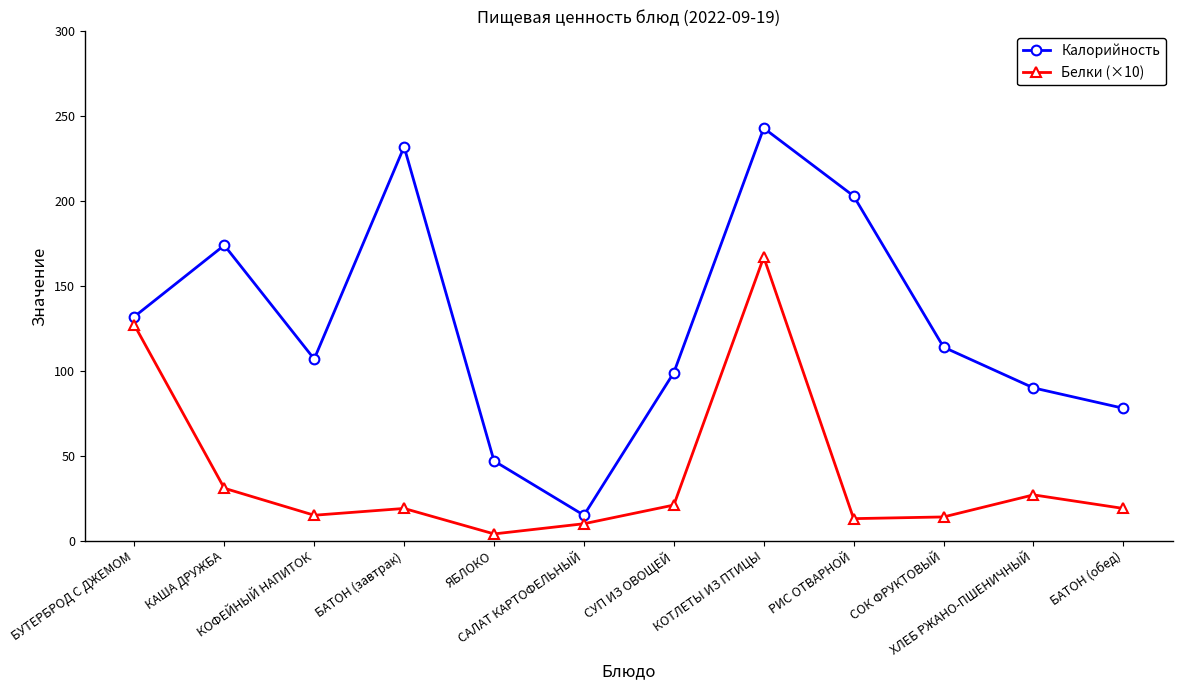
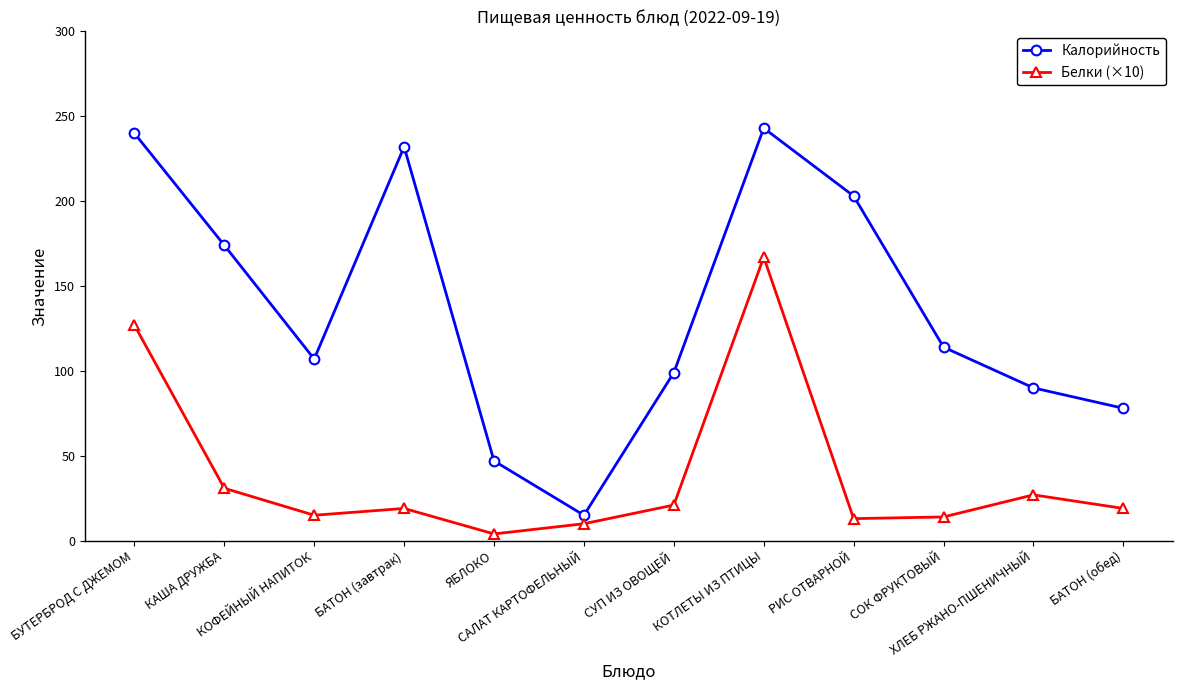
  {
    "Калорийность": {
-     "БУТЕРБРОД С ДЖЕМОМ": 132,
+     "БУТЕРБРОД С ДЖЕМОМ": 240,
      "КАША ДРУЖБА": 174,
      "КОФЕЙНЫЙ НАПИТОК": 107,
      "БАТОН (завтрак)": 232,
      "ЯБЛОКО": 47,
      "САЛАТ КАРТОФЕЛЬНЫЙ": 15,
      "СУП ИЗ ОВОЩЕЙ": 99,
      "КОТЛЕТЫ ИЗ ПТИЦЫ": 243,
      "РИС ОТВАРНОЙ": 203,
      "СОК ФРУКТОВЫЙ": 114,
      "ХЛЕБ РЖАНО-ПШЕНИЧНЫЙ": 90,
      "БАТОН (обед)": 78
    },
    "Белки (×10)": {
      "БУТЕРБРОД С ДЖЕМОМ": 127,
      "КАША ДРУЖБА": 31,
      "КОФЕЙНЫЙ НАПИТОК": 15,
      "БАТОН (завтрак)": 19,
      "ЯБЛОКО": 4,
      "САЛАТ КАРТОФЕЛЬНЫЙ": 10,
      "СУП ИЗ ОВОЩЕЙ": 21,
      "КОТЛЕТЫ ИЗ ПТИЦЫ": 167,
      "РИС ОТВАРНОЙ": 13,
      "СОК ФРУКТОВЫЙ": 14,
      "ХЛЕБ РЖАНО-ПШЕНИЧНЫЙ": 27,
      "БАТОН (обед)": 19
    }
  }
